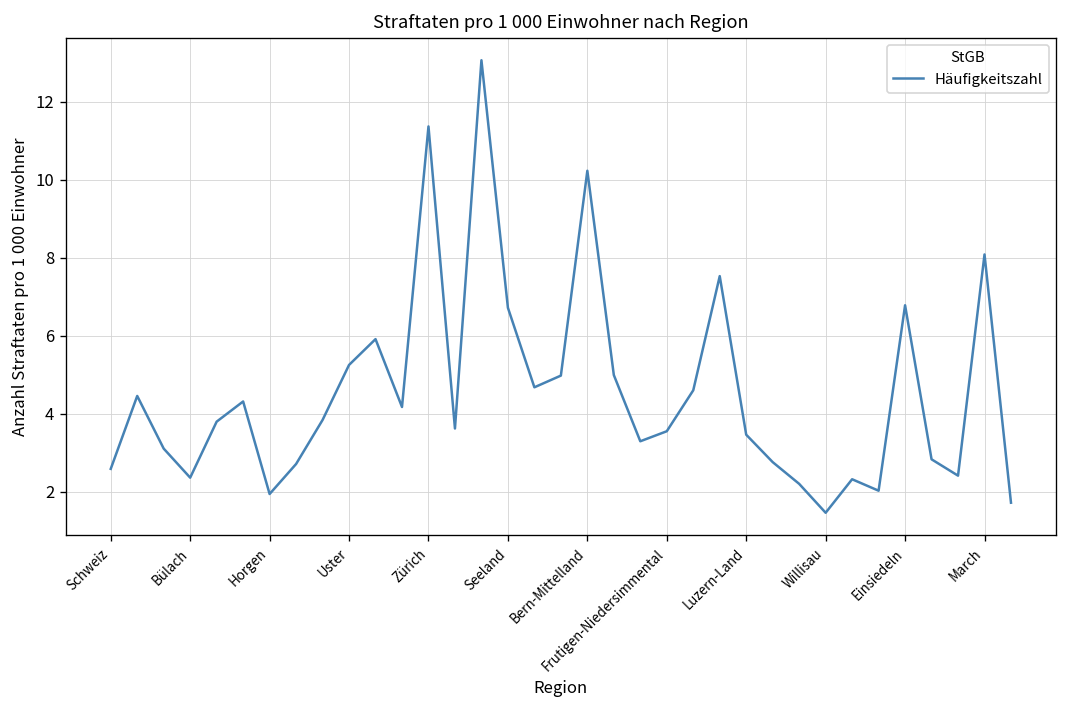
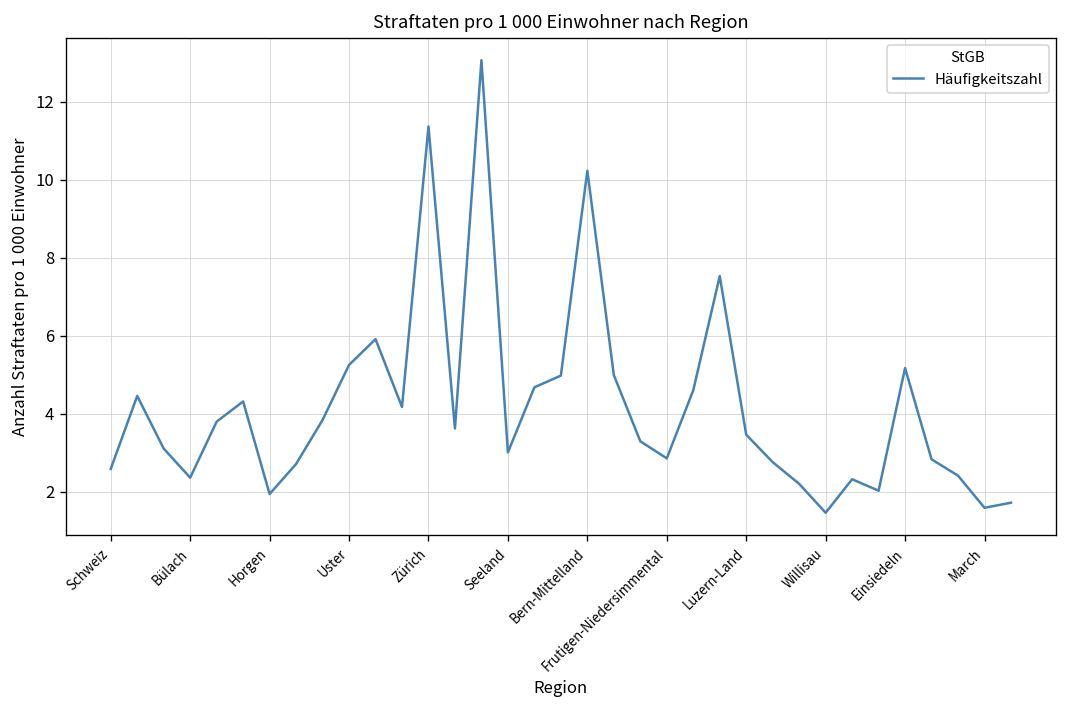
  {
    "Schweiz": 2.6,
    "Bülach": 2.4,
    "Horgen": 1.9,
    "Uster": 5.3,
    "Zürich": 11.4,
-   "Seeland": 6.7,
+   "Seeland": 3.0,
    "Bern-Mittelland": 10.2,
-   "Frutigen-Niedersimmental": 3.6,
+   "Frutigen-Niedersimmental": 2.9,
    "Luzern-Land": 3.5,
    "Willisau": 1.5,
-   "Einsiedeln": 6.8,
-   "March": 8.1
+   "Einsiedeln": 5.2,
+   "March": 1.6
  }
